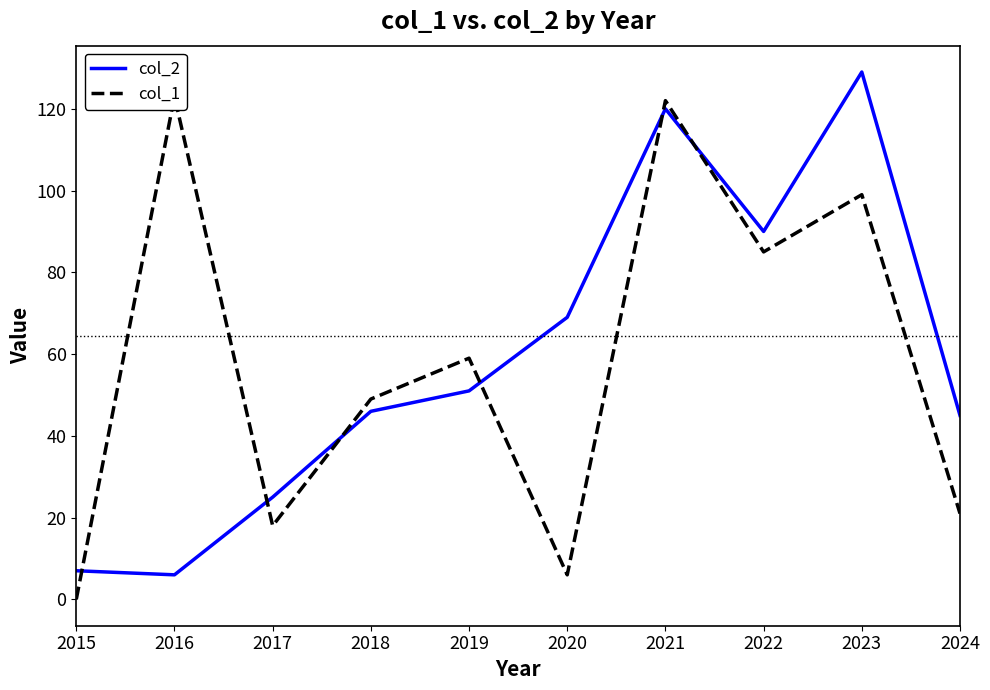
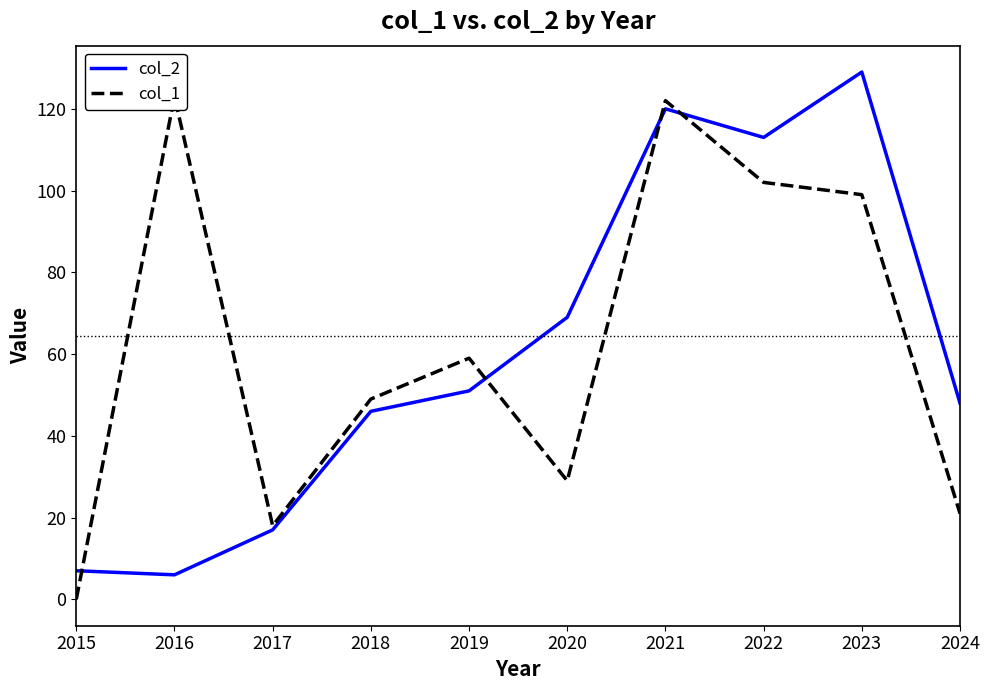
  {
    "col_2": {
      "2015": 7,
      "2016": 6,
-     "2017": 25,
+     "2017": 17,
      "2018": 46,
      "2019": 51,
      "2020": 69,
      "2021": 120,
-     "2022": 90,
+     "2022": 113,
      "2023": 129,
-     "2024": 45
+     "2024": 48
    },
    "col_1": {
      "2015": 0,
      "2017": 18,
      "2018": 49,
      "2019": 59,
-     "2020": 6,
+     "2020": 29,
      "2021": 122,
-     "2022": 85,
+     "2022": 102,
      "2023": 99,
      "2024": 21
    }
  }
